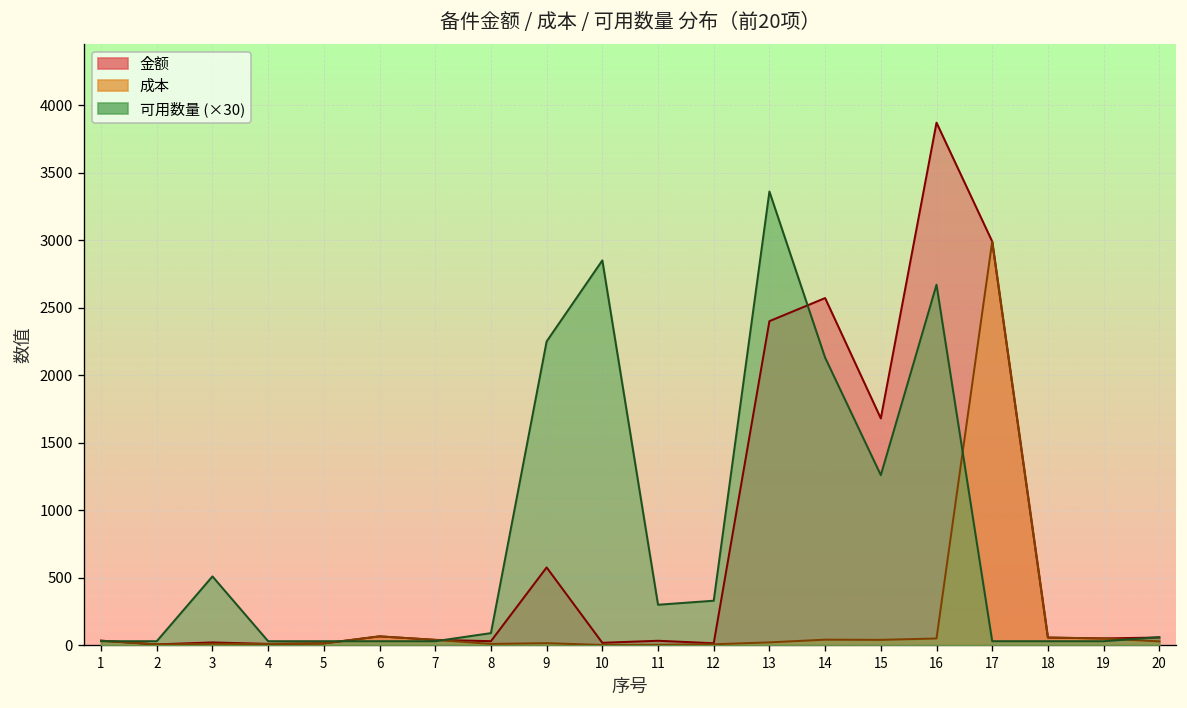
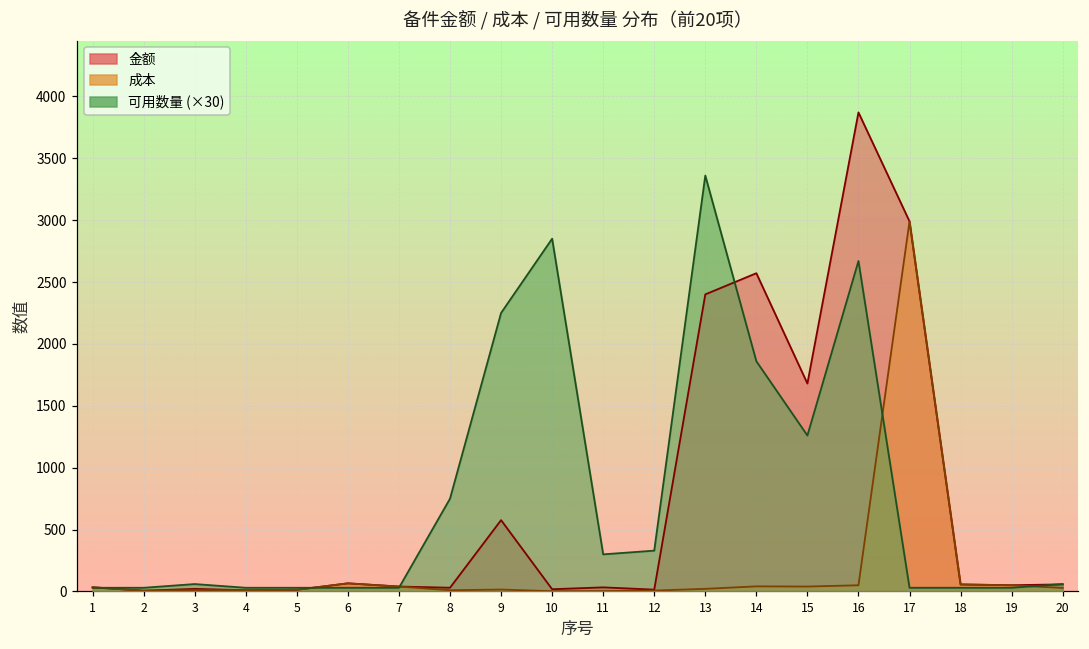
  {
    "可用数量 (×30)": {
      "2": 30,
-     "3": 510,
+     "3": 60,
      "6": 30,
-     "8": 90,
+     "8": 750,
      "9": 2250,
      "10": 2850,
      "11": 300,
      "12": 330,
      "13": 3360,
-     "14": 2130,
+     "14": 1860,
      "15": 1260,
      "16": 2670,
      "17": 30,
      "18": 30
    }
  }
